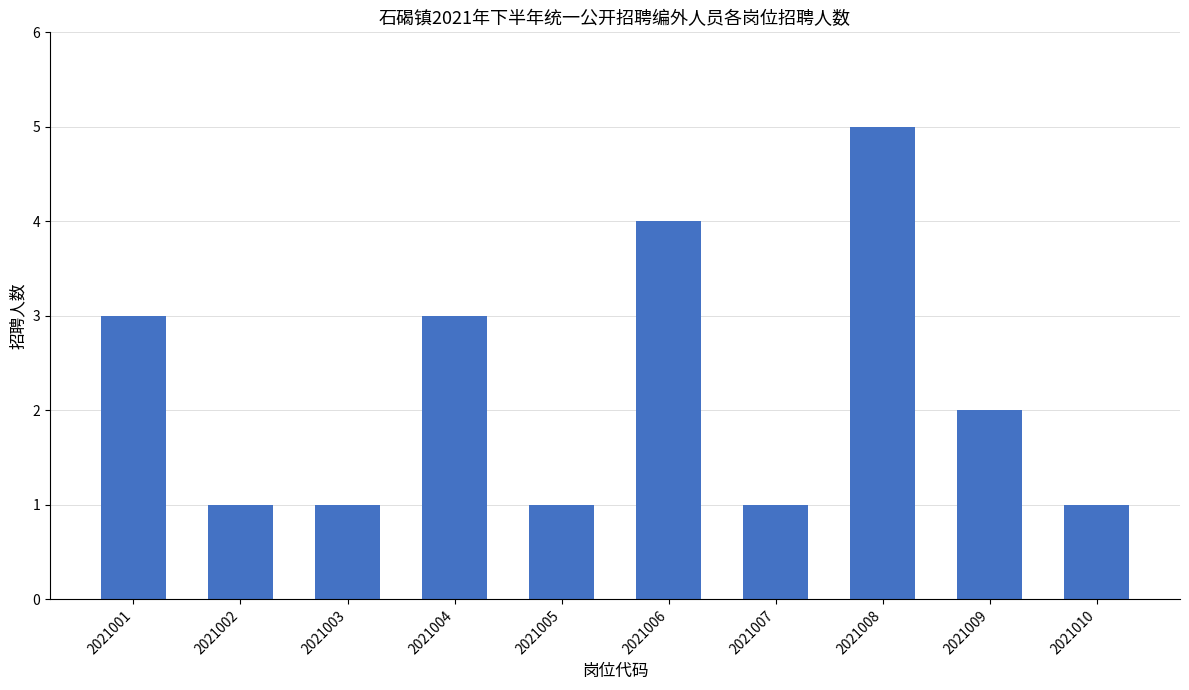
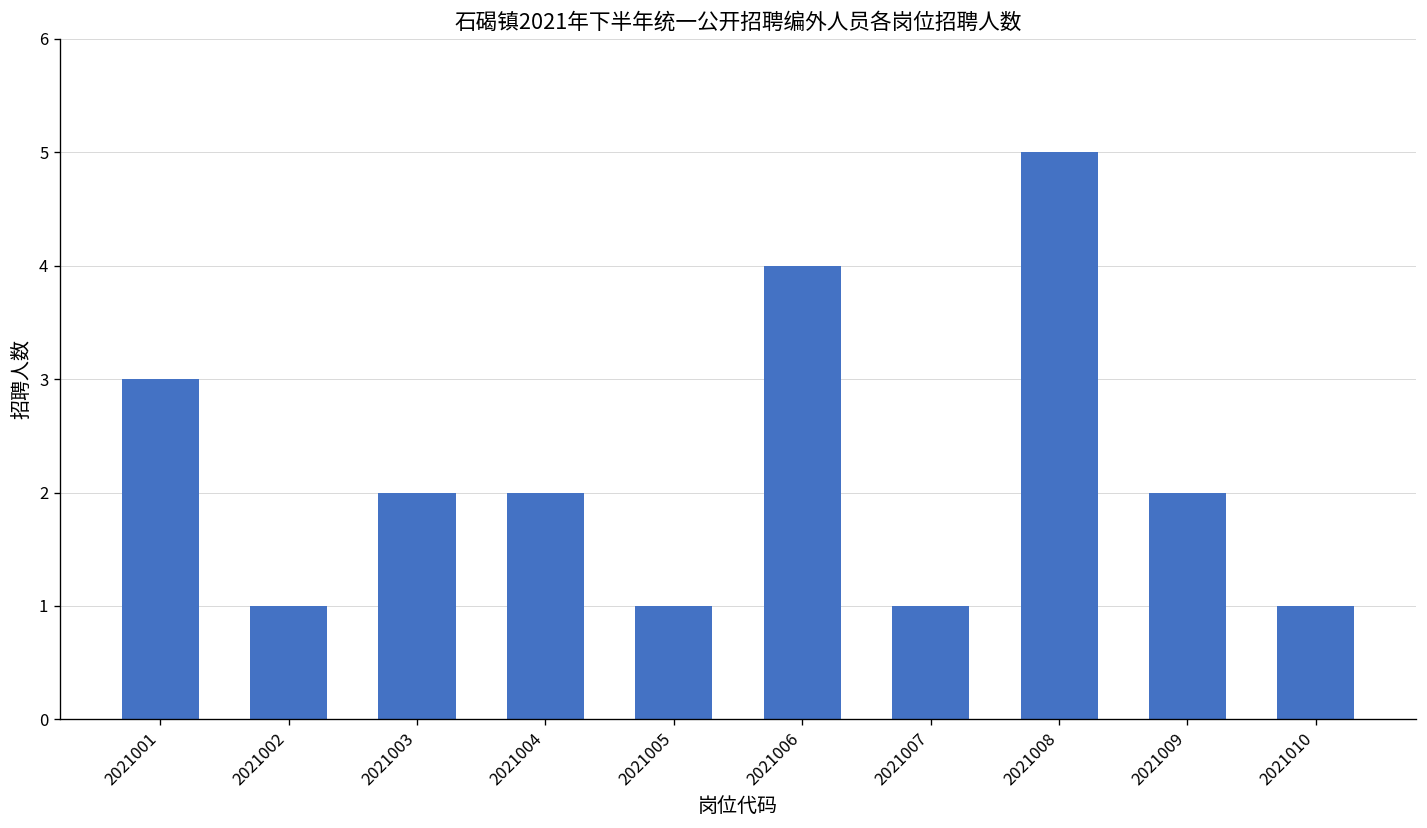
  {
    "2021001": 3,
    "2021002": 1,
-   "2021003": 1,
-   "2021004": 3,
+   "2021003": 2,
+   "2021004": 2,
    "2021005": 1,
    "2021006": 4,
    "2021007": 1,
    "2021008": 5,
    "2021009": 2,
    "2021010": 1
  }
